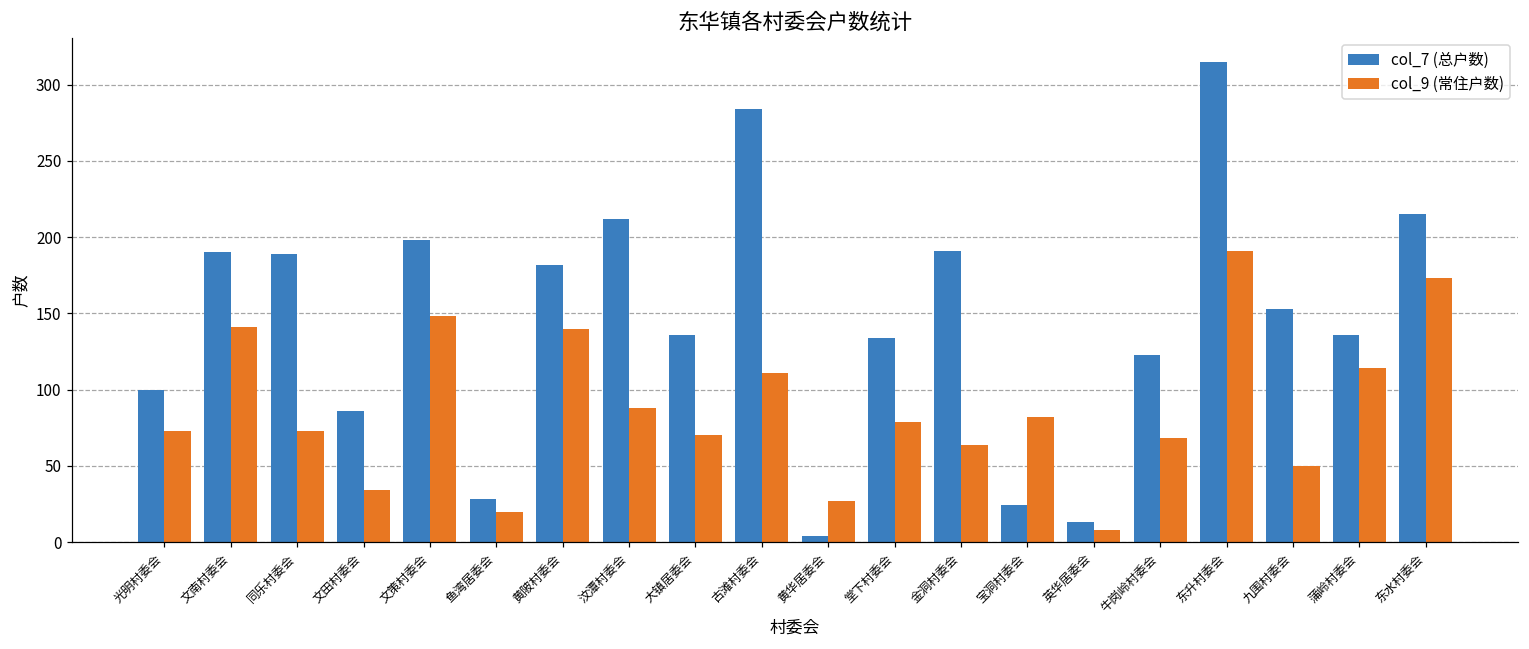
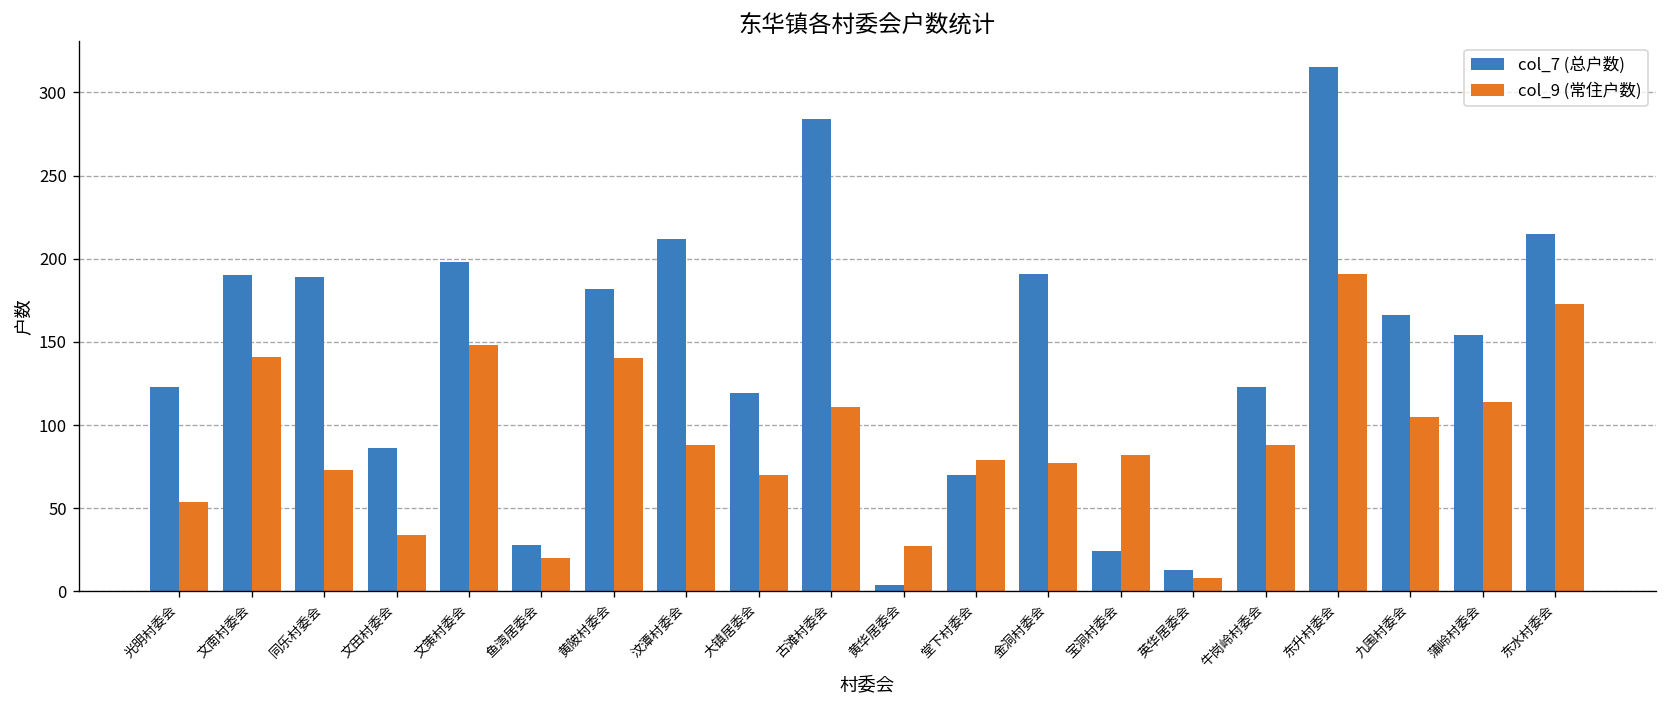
  {
    "col_7 (总户数)": {
-     "光明村委会": 100,
+     "光明村委会": 123,
      "文南村委会": 190,
      "同乐村委会": 189,
      "文田村委会": 86,
      "文策村委会": 198,
      "鱼湾居委会": 28,
      "黄陂村委会": 182,
      "汶潭村委会": 212,
-     "大镇居委会": 136,
+     "大镇居委会": 119,
      "古滩村委会": 284,
      "黄华居委会": 4,
-     "堂下村委会": 134,
+     "堂下村委会": 70,
      "金洞村委会": 191,
      "宝洞村委会": 24,
      "英华居委会": 13,
      "牛岗岭村委会": 123,
      "东升村委会": 315,
-     "九围村委会": 153,
-     "蒲岭村委会": 136,
+     "九围村委会": 166,
+     "蒲岭村委会": 154,
      "东水村委会": 215
    },
    "col_9 (常住户数)": {
-     "光明村委会": 73,
+     "光明村委会": 54,
      "文南村委会": 141,
      "同乐村委会": 73,
      "文田村委会": 34,
      "文策村委会": 148,
      "鱼湾居委会": 20,
      "黄陂村委会": 140,
      "汶潭村委会": 88,
      "大镇居委会": 70,
      "古滩村委会": 111,
      "黄华居委会": 27,
      "堂下村委会": 79,
-     "金洞村委会": 64,
+     "金洞村委会": 77,
      "宝洞村委会": 82,
      "英华居委会": 8,
-     "牛岗岭村委会": 68,
+     "牛岗岭村委会": 88,
      "东升村委会": 191,
-     "九围村委会": 50,
+     "九围村委会": 105,
      "蒲岭村委会": 114,
      "东水村委会": 173
    }
  }
